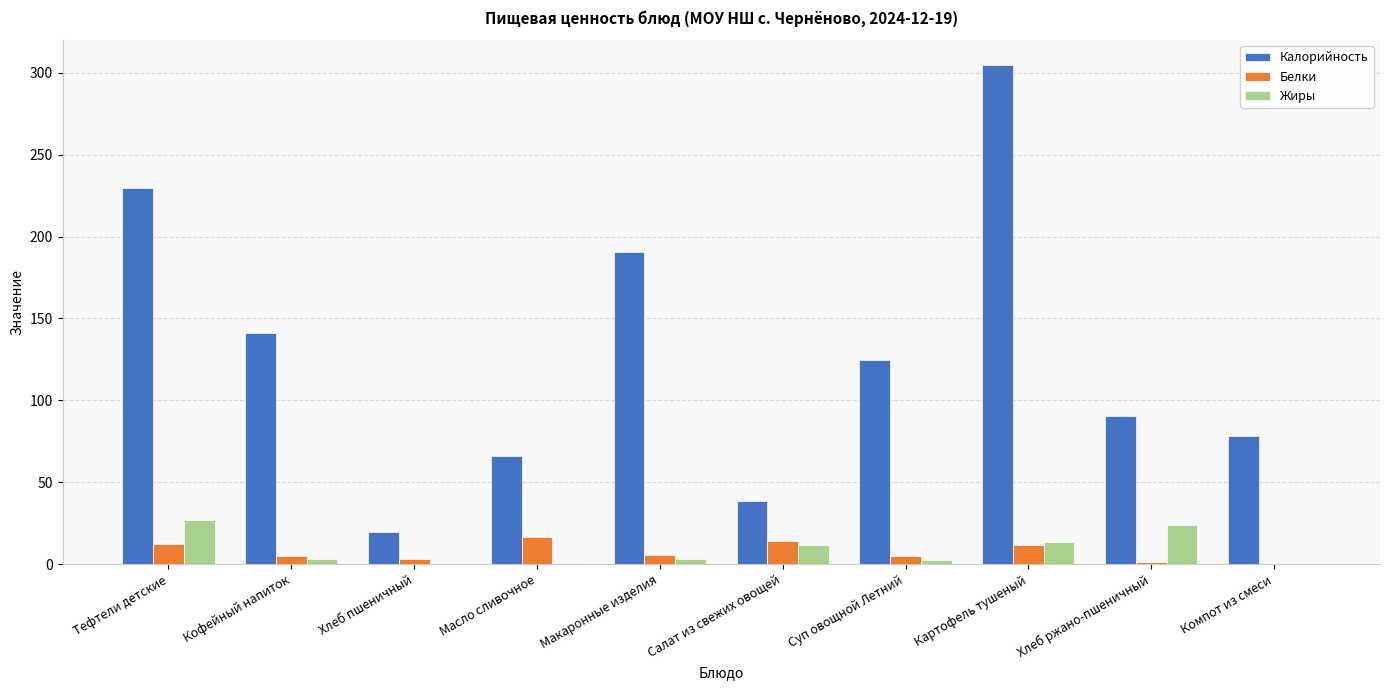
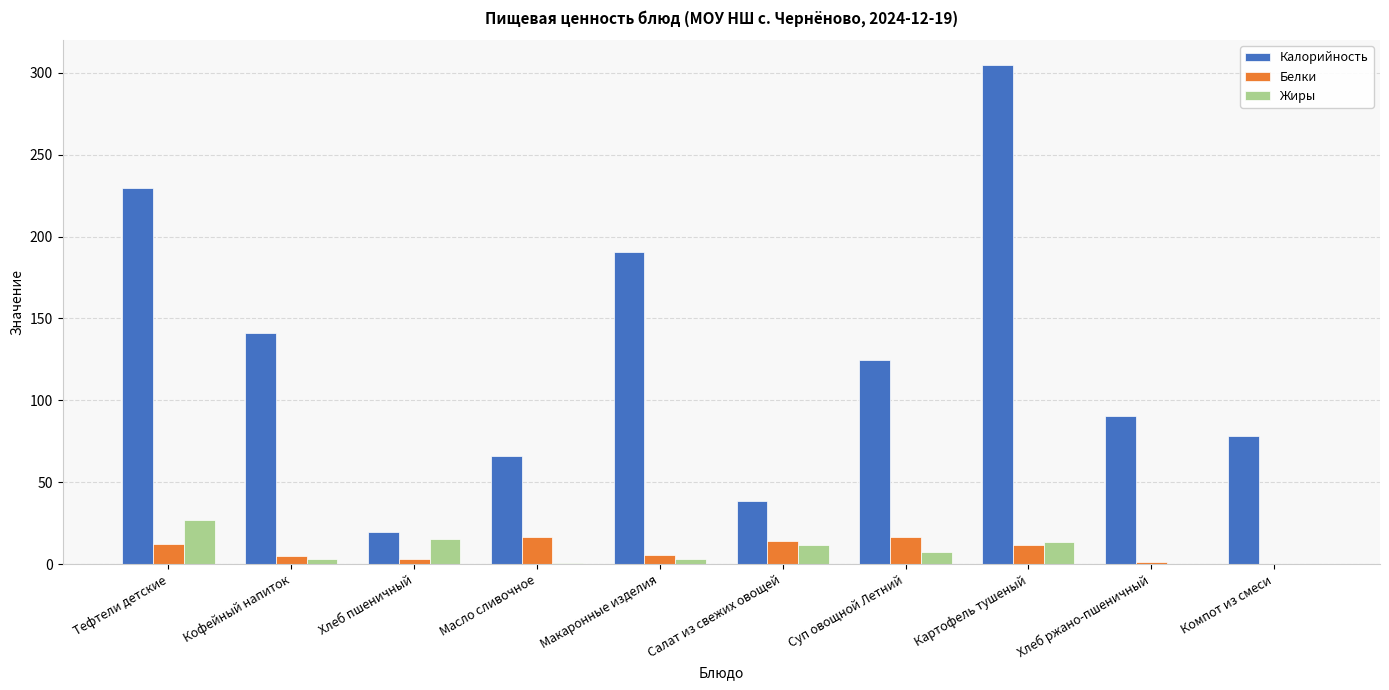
  {
    "Калорийность": {
      "Тефтели детские": 230,
      "Кофейный напиток": 141,
      "Хлеб пшеничный": 20,
      "Масло сливочное": 66,
      "Макаронные изделия": 190,
      "Салат из свежих овощей": 39,
      "Суп овощной Летний": 125,
      "Картофель тушеный": 305,
      "Хлеб ржано-пшеничный": 91,
      "Компот из смеси": 78
    },
    "Белки": {
      "Тефтели детские": 13,
      "Кофейный напиток": 5,
      "Хлеб пшеничный": 3,
      "Масло сливочное": 17,
      "Макаронные изделия": 6,
      "Салат из свежих овощей": 15,
-     "Суп овощной Летний": 5,
+     "Суп овощной Летний": 17,
      "Картофель тушеный": 12
    },
    "Жиры": {
      "Тефтели детские": 27,
      "Кофейный напиток": 3,
-     "Хлеб пшеничный": 0,
+     "Хлеб пшеничный": 16,
      "Макаронные изделия": 3,
      "Салат из свежих овощей": 12,
-     "Суп овощной Летний": 3,
+     "Суп овощной Летний": 8,
      "Картофель тушеный": 14,
-     "Хлеб ржано-пшеничный": 24
+     "Хлеб ржано-пшеничный": 0
    }
  }
